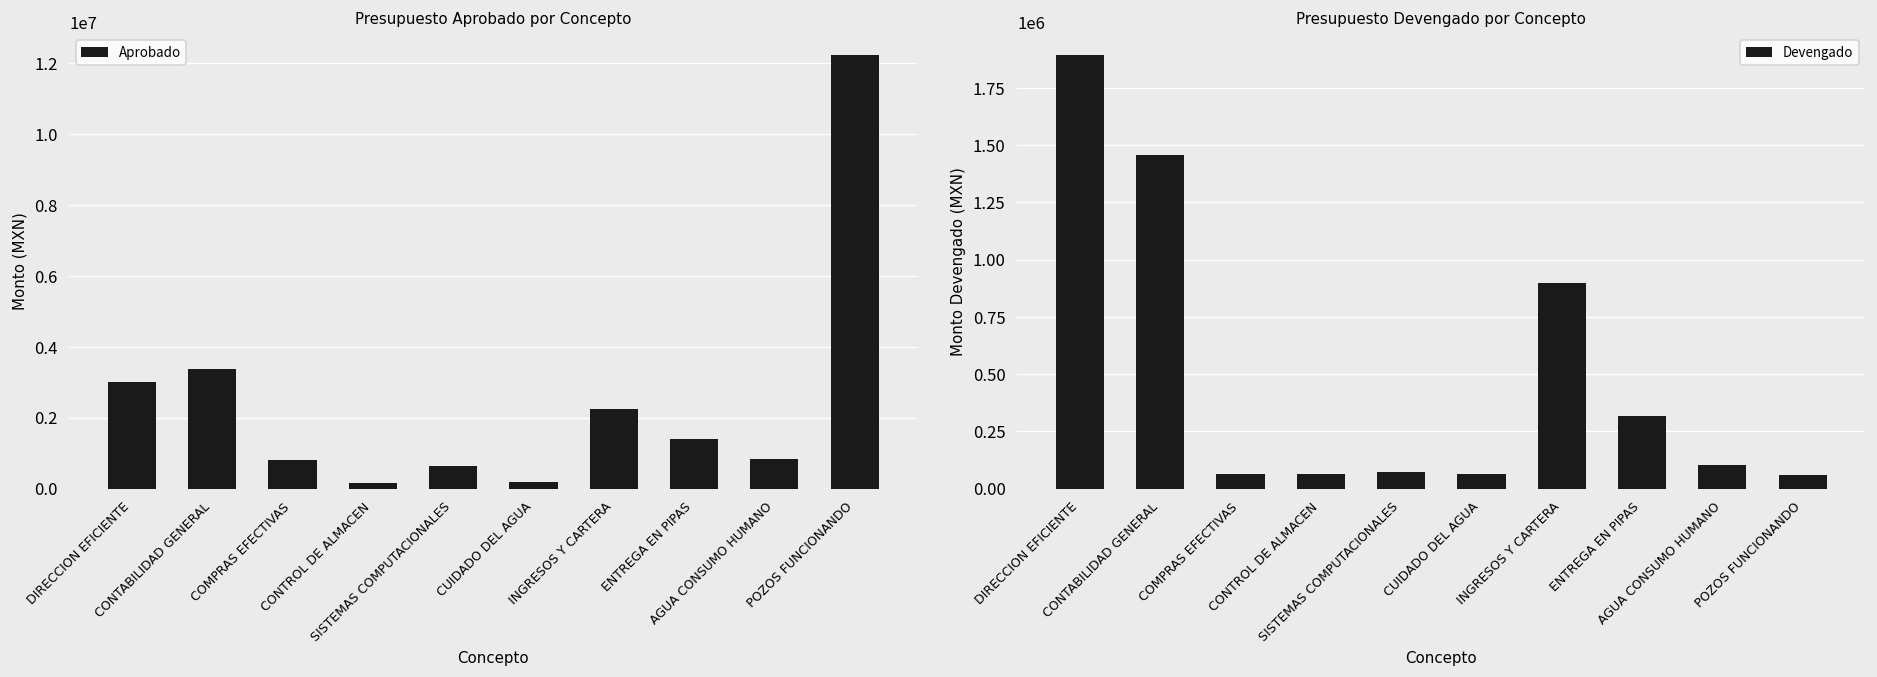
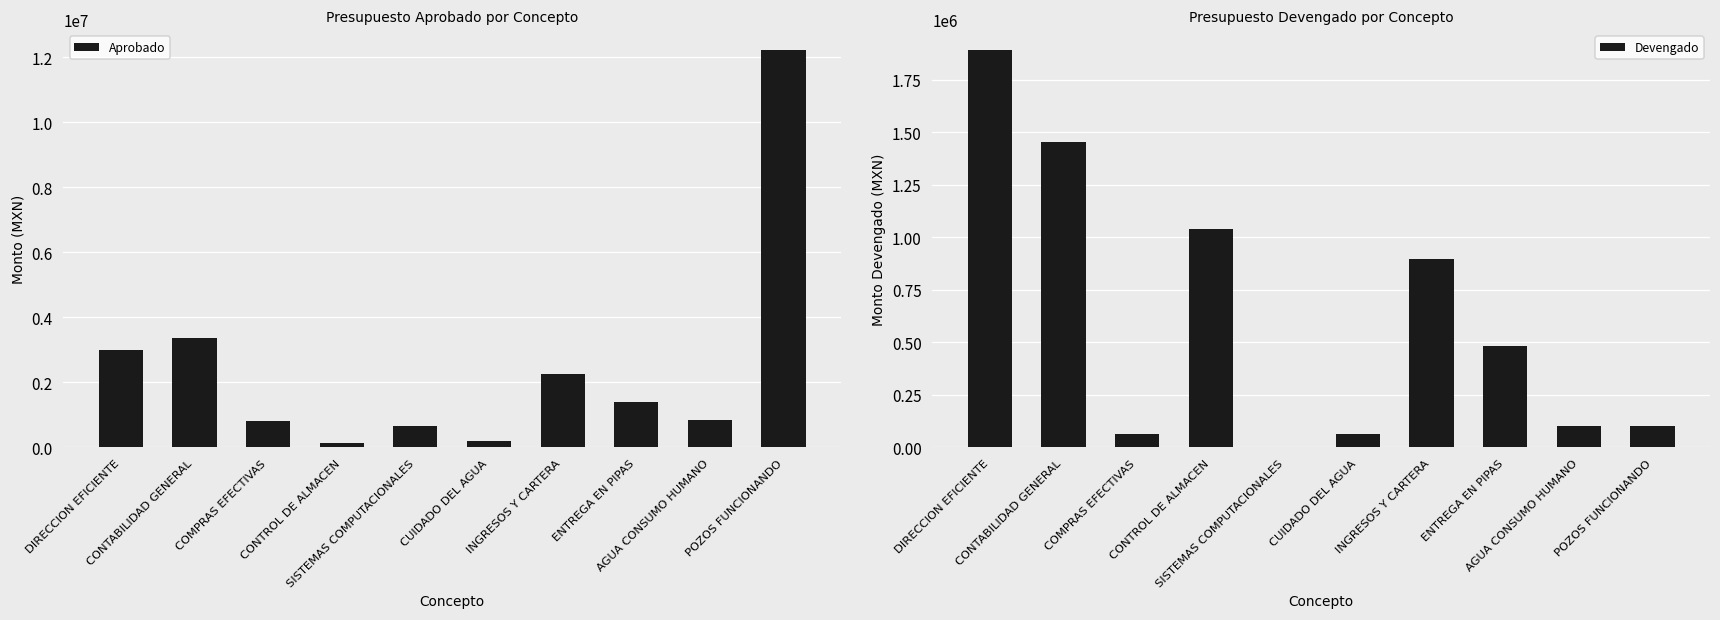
  {
    "Presupuesto Aprobado por Concepto": {
      "DIRECCION EFICIENTE": 3000000,
      "CONTABILIDAD GENERAL": 3400000,
      "COMPRAS EFECTIVAS": 800000,
      "CONTROL DE ALMACEN": 100000,
      "SISTEMAS COMPUTACIONALES": 600000,
      "CUIDADO DEL AGUA": 200000,
      "INGRESOS Y CARTERA": 2300000,
      "ENTREGA EN PIPAS": 1400000,
      "AGUA CONSUMO HUMANO": 800000,
      "POZOS FUNCIONANDO": 12200000
    },
    "Presupuesto Devengado por Concepto": {
      "DIRECCION EFICIENTE": 1890000,
      "CONTABILIDAD GENERAL": 1460000,
      "COMPRAS EFECTIVAS": 60000,
-     "CONTROL DE ALMACEN": 60000,
-     "SISTEMAS COMPUTACIONALES": 70000,
+     "CONTROL DE ALMACEN": 1040000,
+     "SISTEMAS COMPUTACIONALES": 0,
      "CUIDADO DEL AGUA": 60000,
      "INGRESOS Y CARTERA": 900000,
-     "ENTREGA EN PIPAS": 320000,
+     "ENTREGA EN PIPAS": 480000,
      "AGUA CONSUMO HUMANO": 100000,
-     "POZOS FUNCIONANDO": 60000
+     "POZOS FUNCIONANDO": 100000
    }
  }
